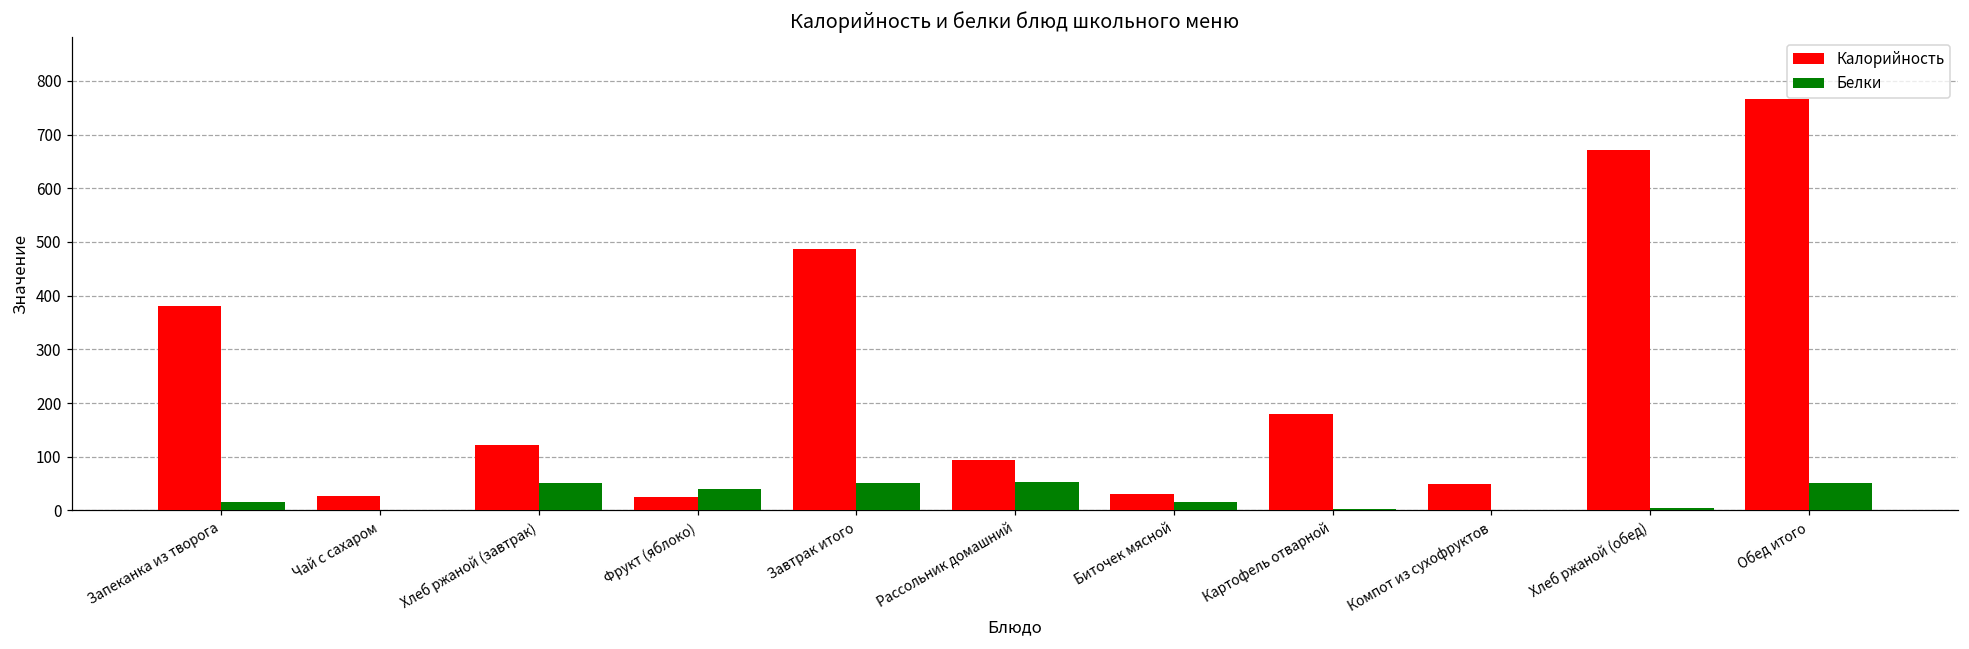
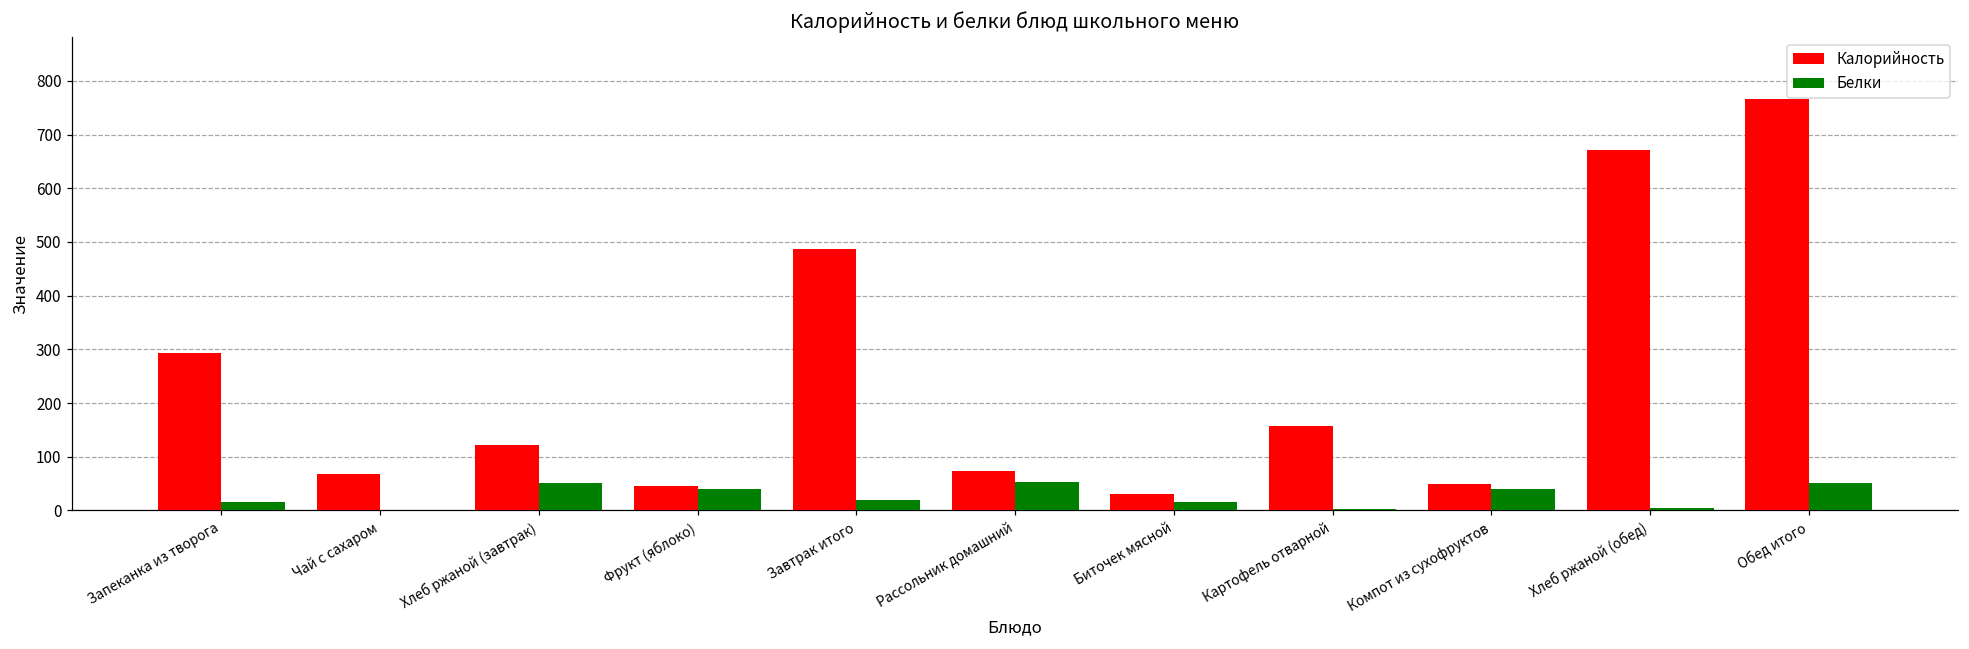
  {
    "Калорийность": {
-     "Запеканка из творога": 380,
-     "Чай с сахаром": 30,
+     "Запеканка из творога": 290,
+     "Чай с сахаром": 70,
      "Хлеб ржаной (завтрак)": 120,
-     "Фрукт (яблоко)": 20,
+     "Фрукт (яблоко)": 40,
      "Завтрак итого": 490,
-     "Рассольник домашний": 90,
+     "Рассольник домашний": 70,
      "Биточек мясной": 30,
-     "Картофель отварной": 180,
+     "Картофель отварной": 160,
      "Компот из сухофруктов": 50,
      "Хлеб ржаной (обед)": 670,
      "Обед итого": 770
    },
    "Белки": {
      "Запеканка из творога": 20,
      "Хлеб ржаной (завтрак)": 50,
      "Фрукт (яблоко)": 40,
-     "Завтрак итого": 50,
+     "Завтрак итого": 20,
      "Рассольник домашний": 50,
      "Биточек мясной": 20,
-     "Компот из сухофруктов": 0,
+     "Компот из сухофруктов": 40,
      "Обед итого": 50
    }
  }
